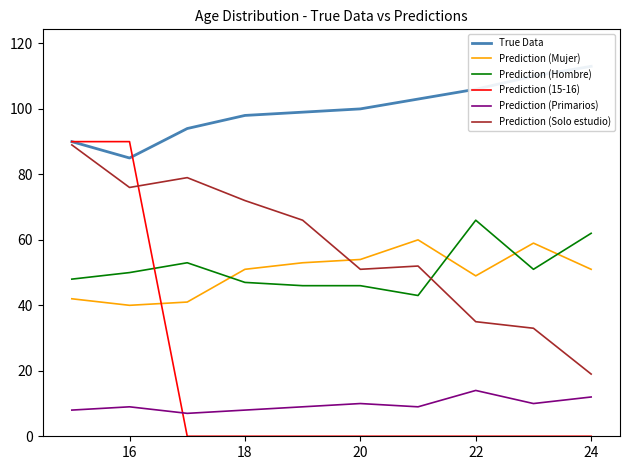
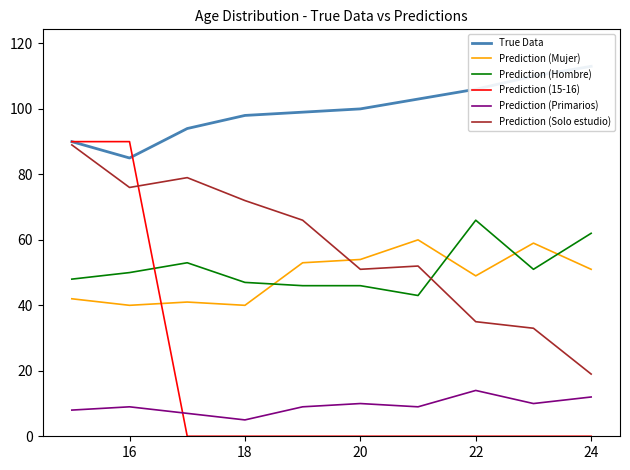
  {
    "True Data": {
      "16": 85,
      "18": 98,
      "20": 100
    },
    "Prediction (Mujer)": {
      "16": 40,
-     "18": 51,
+     "18": 40,
      "20": 54,
      "22": 49,
      "24": 51
    },
    "Prediction (Hombre)": {
      "16": 50,
      "18": 47,
      "20": 46,
      "22": 66,
      "24": 62
    },
    "Prediction (15-16)": {
      "16": 90,
      "18": 0,
      "20": 0,
      "22": 0,
      "24": 0
    },
    "Prediction (Primarios)": {
      "16": 9,
-     "18": 8,
+     "18": 5,
      "20": 10,
      "22": 14,
      "24": 12
    },
    "Prediction (Solo estudio)": {
      "16": 76,
      "18": 72,
      "20": 51,
      "22": 35,
      "24": 19
    }
  }
